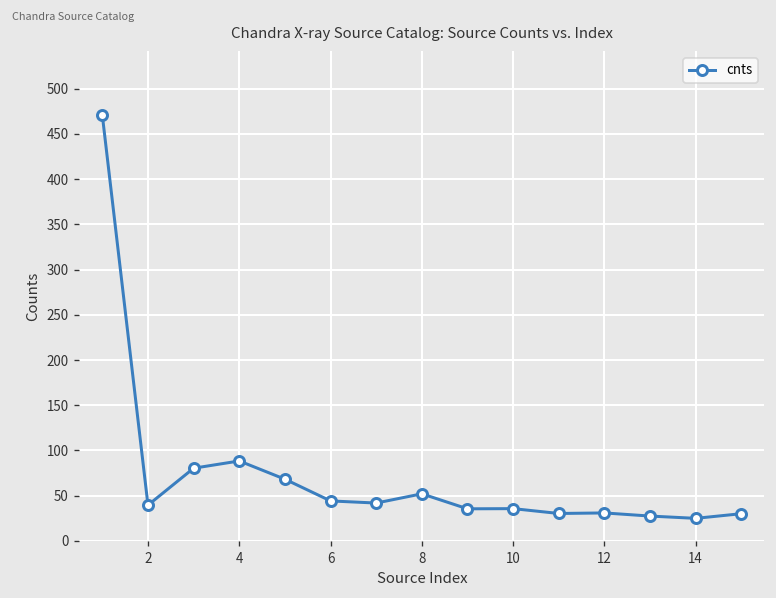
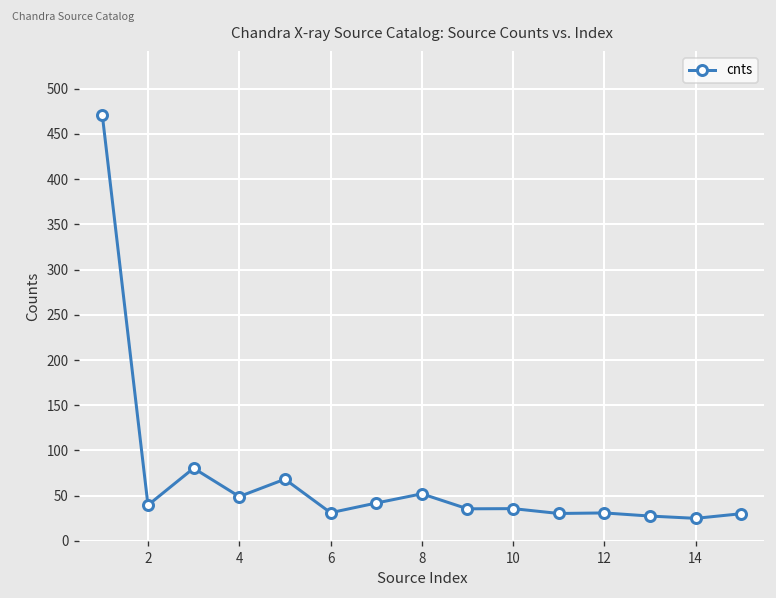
  {
    "2": 40,
-   "4": 90,
-   "6": 40,
+   "4": 50,
+   "6": 30,
    "8": 50,
    "10": 40,
    "12": 30,
    "14": 20
  }
